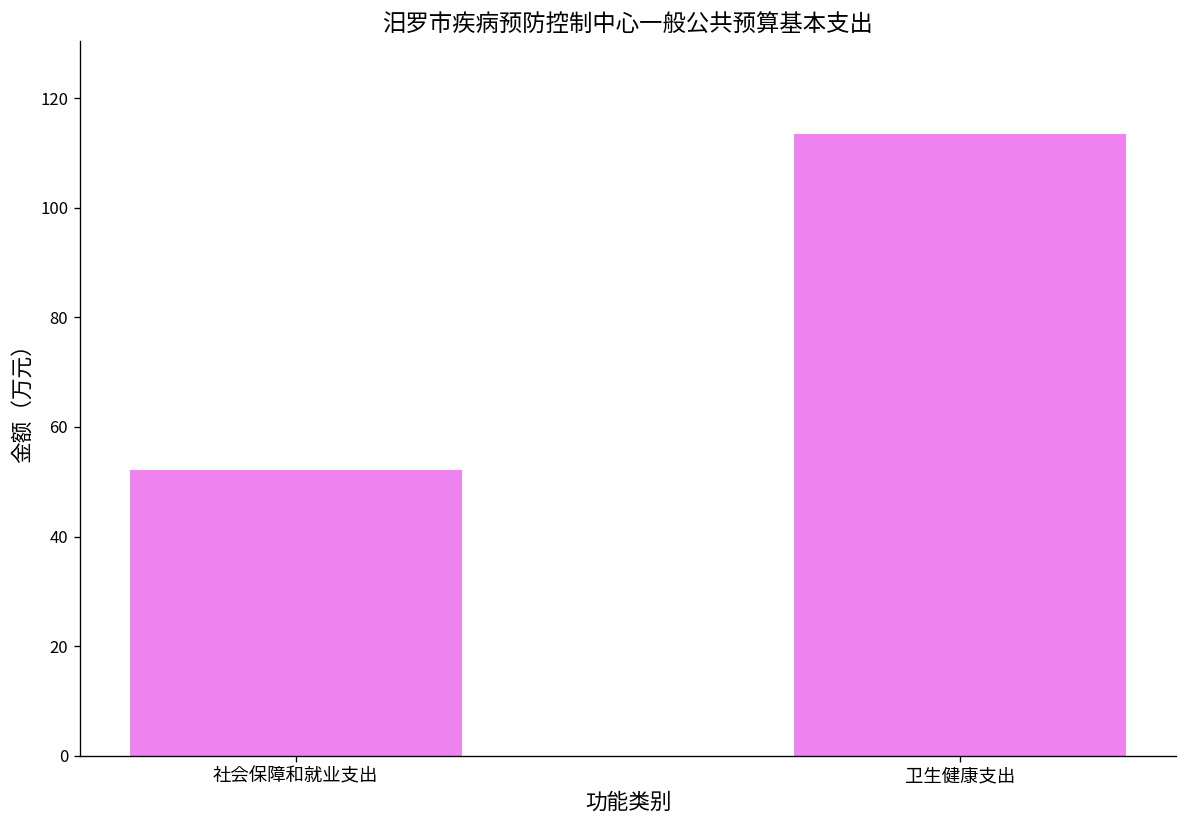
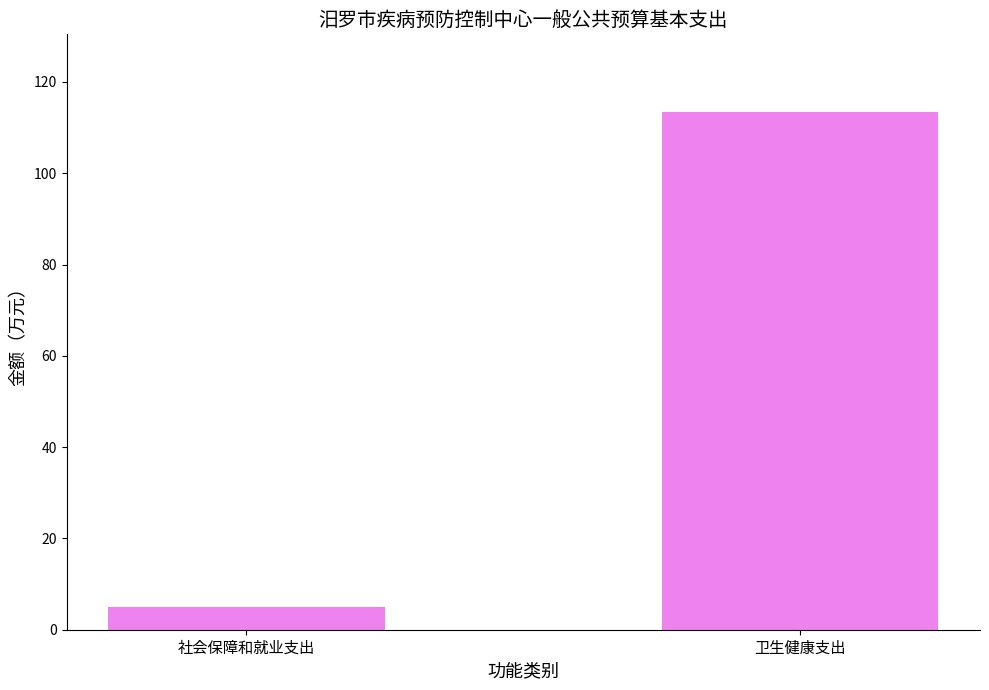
  {
-   "社会保障和就业支出": 52,
+   "社会保障和就业支出": 5,
    "卫生健康支出": 113
  }
